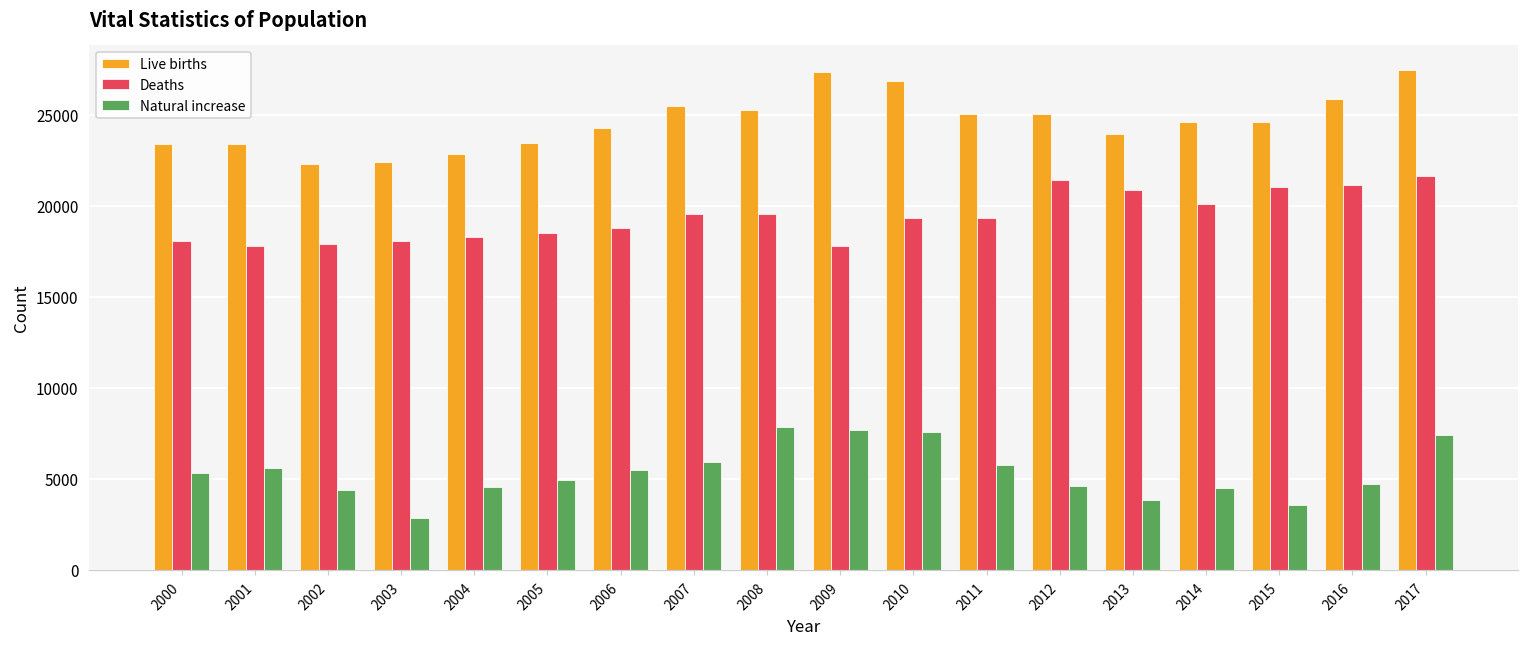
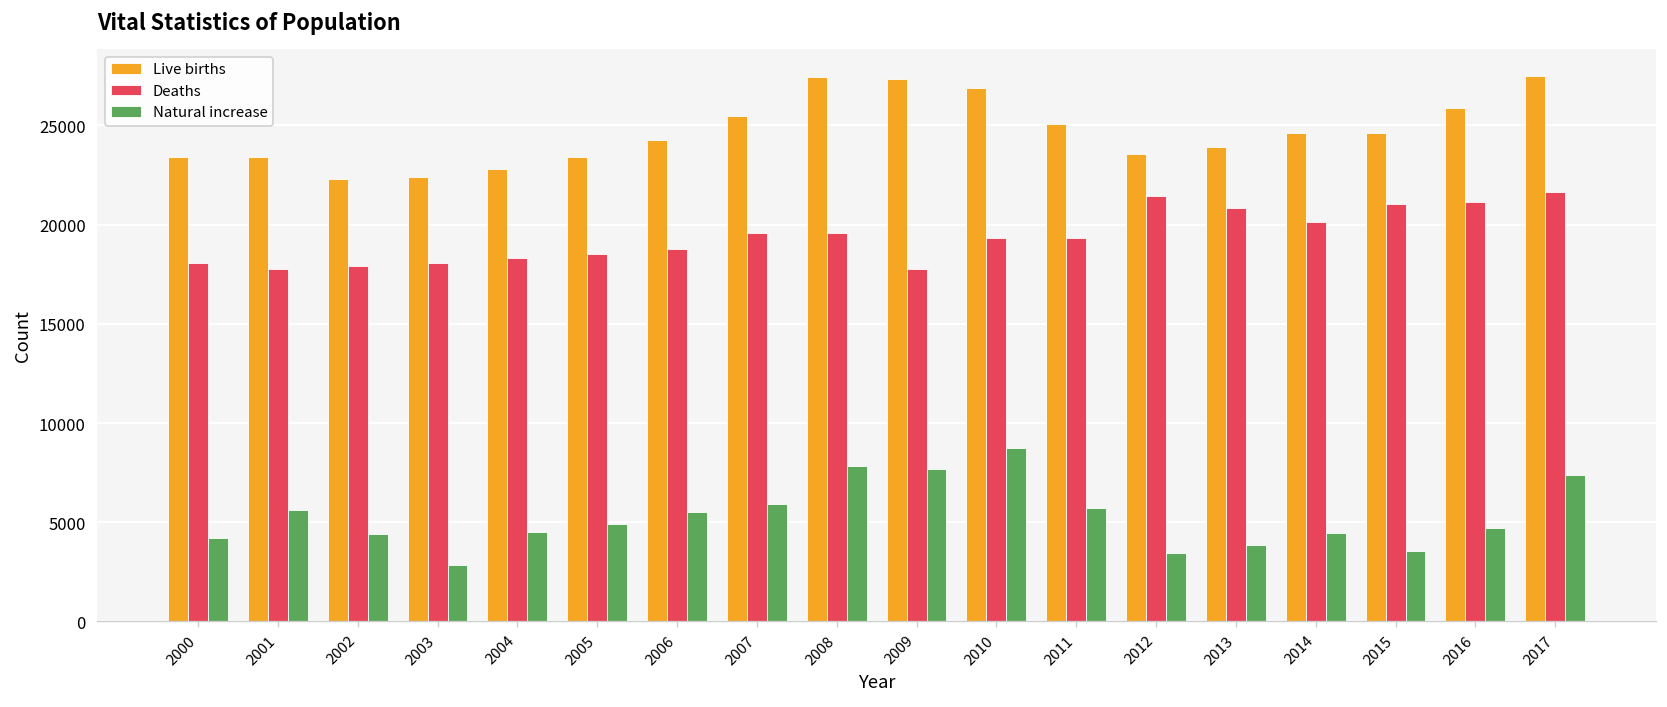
  {
    "Live births": {
      "2000": 23400,
      "2001": 23400,
      "2002": 22300,
      "2003": 22400,
      "2004": 22800,
      "2005": 23400,
      "2006": 24300,
      "2007": 25500,
-     "2008": 25300,
+     "2008": 27400,
      "2009": 27300,
      "2010": 26900,
      "2011": 25100,
-     "2012": 25100,
+     "2012": 23600,
      "2013": 23900,
      "2014": 24600,
      "2015": 24600,
      "2016": 25900,
      "2017": 27500
    },
    "Deaths": {
      "2000": 18100,
      "2001": 17800,
      "2002": 17900,
      "2003": 18100,
      "2004": 18300,
      "2005": 18500,
      "2006": 18800,
      "2007": 19600,
      "2008": 19600,
      "2009": 17800,
      "2010": 19300,
      "2011": 19300,
      "2012": 21400,
      "2013": 20900,
      "2014": 20100,
      "2015": 21000,
      "2016": 21100,
      "2017": 21700
    },
    "Natural increase": {
-     "2000": 5300,
+     "2000": 4200,
      "2001": 5600,
      "2002": 4400,
      "2003": 2900,
      "2004": 4500,
      "2005": 4900,
      "2006": 5500,
      "2007": 5900,
      "2008": 7900,
      "2009": 7700,
-     "2010": 7600,
+     "2010": 8700,
      "2011": 5700,
-     "2012": 4600,
+     "2012": 3500,
      "2013": 3900,
      "2014": 4500,
      "2015": 3600,
      "2016": 4700,
      "2017": 7400
    }
  }
